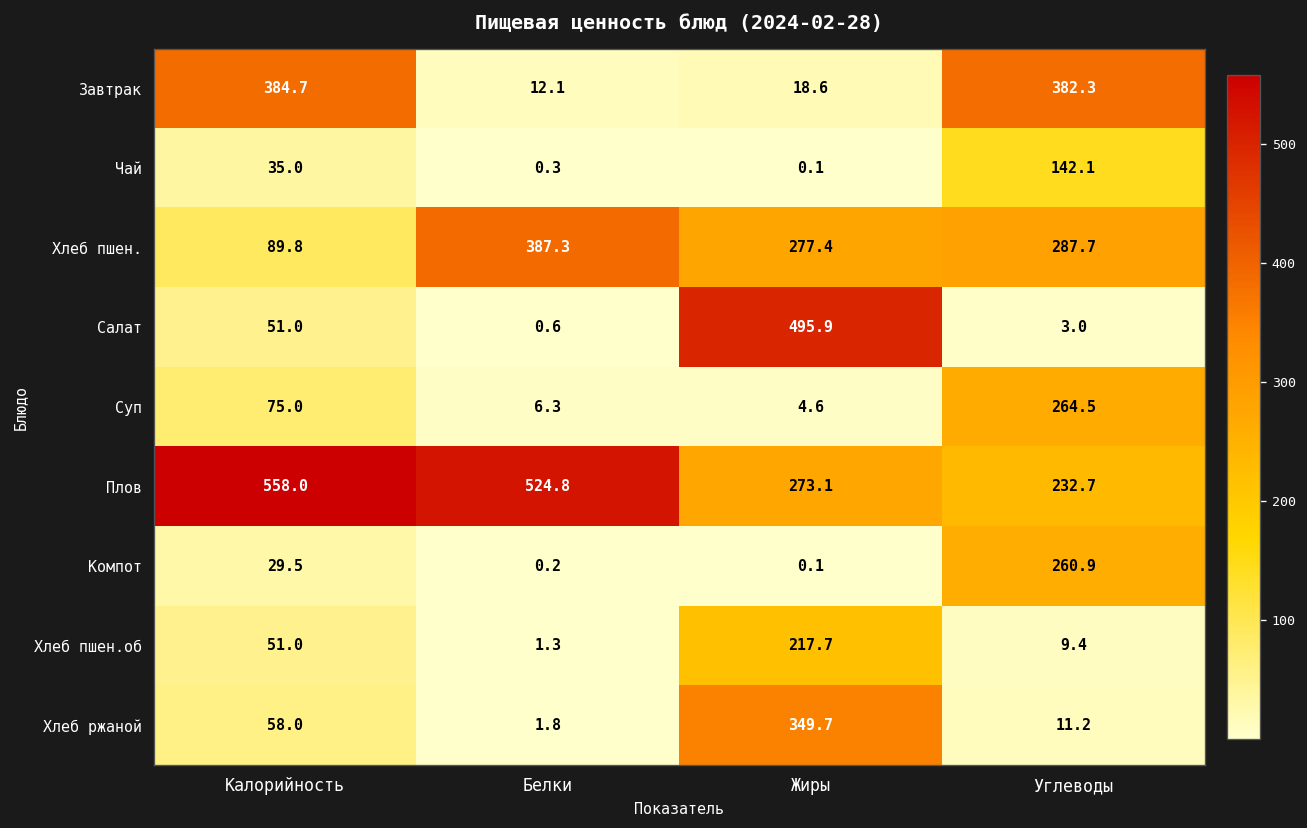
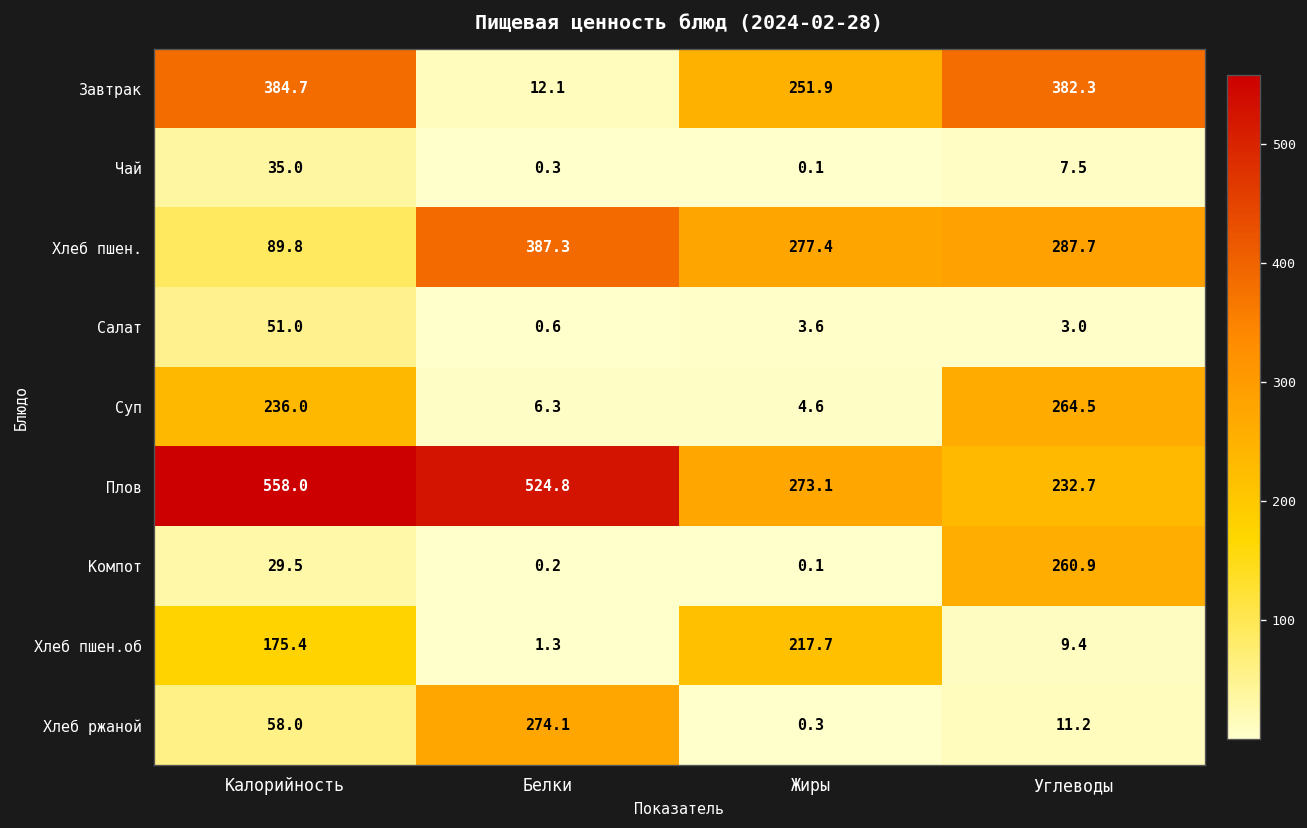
  {
    "Завтрак": {
      "Калорийность": 384.7,
      "Белки": 12.1,
-     "Жиры": 18.6,
+     "Жиры": 251.9,
      "Углеводы": 382.3
    },
    "Чай": {
      "Калорийность": 35.0,
      "Белки": 0.3,
      "Жиры": 0.1,
-     "Углеводы": 142.1
+     "Углеводы": 7.5
    },
    "Хлеб пшен.": {
      "Калорийность": 89.8,
      "Белки": 387.3,
      "Жиры": 277.4,
      "Углеводы": 287.7
    },
    "Салат": {
      "Калорийность": 51.0,
      "Белки": 0.6,
-     "Жиры": 495.9,
+     "Жиры": 3.6,
      "Углеводы": 3.0
    },
    "Суп": {
-     "Калорийность": 75.0,
+     "Калорийность": 236.0,
      "Белки": 6.3,
      "Жиры": 4.6,
      "Углеводы": 264.5
    },
    "Плов": {
      "Калорийность": 558.0,
      "Белки": 524.8,
      "Жиры": 273.1,
      "Углеводы": 232.7
    },
    "Компот": {
      "Калорийность": 29.5,
      "Белки": 0.2,
      "Жиры": 0.1,
      "Углеводы": 260.9
    },
    "Хлеб пшен.об": {
-     "Калорийность": 51.0,
+     "Калорийность": 175.4,
      "Белки": 1.3,
      "Жиры": 217.7,
      "Углеводы": 9.4
    },
    "Хлеб ржаной": {
      "Калорийность": 58.0,
-     "Белки": 1.8,
-     "Жиры": 349.7,
+     "Белки": 274.1,
+     "Жиры": 0.3,
      "Углеводы": 11.2
    }
  }
